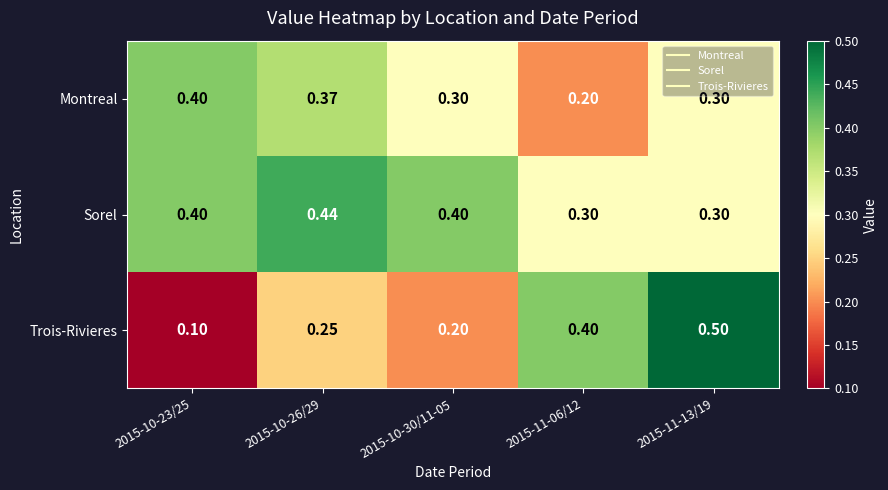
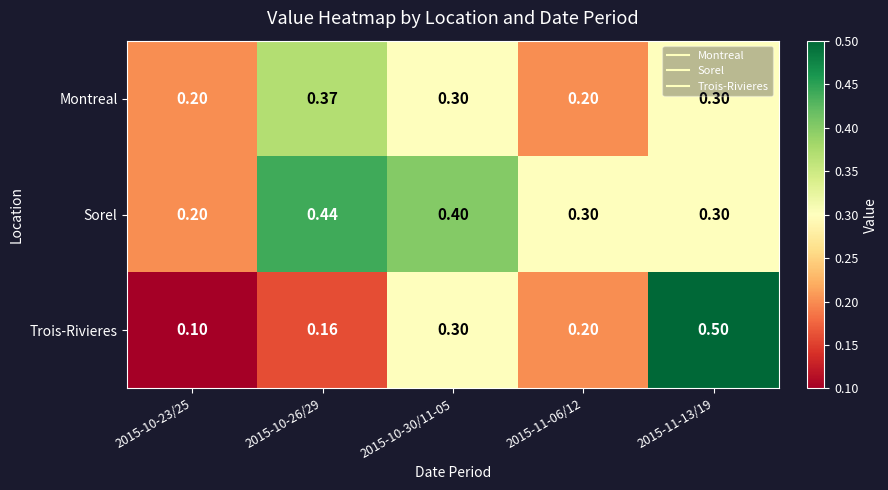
  {
    "Montreal": {
-     "2015-10-23/25": 0.40,
+     "2015-10-23/25": 0.20,
      "2015-10-26/29": 0.37,
      "2015-10-30/11-05": 0.30,
      "2015-11-06/12": 0.20
    },
    "Sorel": {
-     "2015-10-23/25": 0.40,
+     "2015-10-23/25": 0.20,
      "2015-10-26/29": 0.44,
      "2015-10-30/11-05": 0.40,
      "2015-11-06/12": 0.30,
      "2015-11-13/19": 0.30
    },
    "Trois-Rivieres": {
      "2015-10-23/25": 0.10,
-     "2015-10-26/29": 0.25,
-     "2015-10-30/11-05": 0.20,
-     "2015-11-06/12": 0.40,
+     "2015-10-26/29": 0.16,
+     "2015-10-30/11-05": 0.30,
+     "2015-11-06/12": 0.20,
      "2015-11-13/19": 0.50
    }
  }
